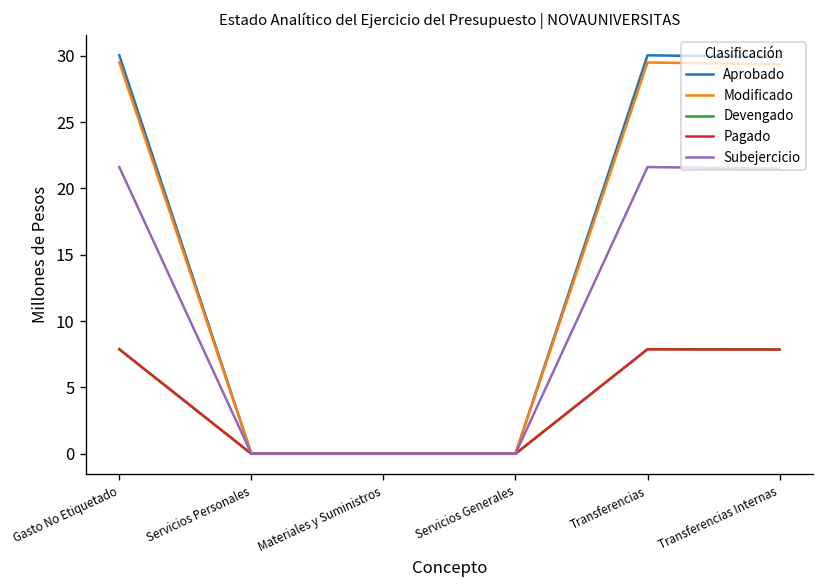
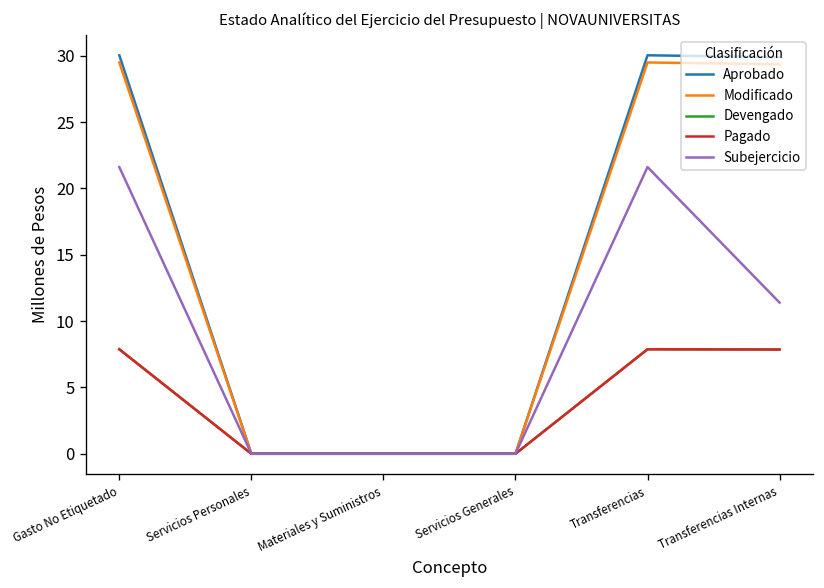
  {
    "Aprobado": {
      "Gasto No Etiquetado": 30.0,
      "Transferencias": 30.0
    },
    "Modificado": {
      "Gasto No Etiquetado": 29.5,
      "Transferencias": 29.5
    },
    "Pagado": {
      "Gasto No Etiquetado": 7.9,
      "Transferencias": 7.9,
      "Transferencias Internas": 7.9
    },
    "Subejercicio": {
      "Gasto No Etiquetado": 21.6,
      "Transferencias": 21.6,
-     "Transferencias Internas": 21.5
+     "Transferencias Internas": 11.4
    }
  }
